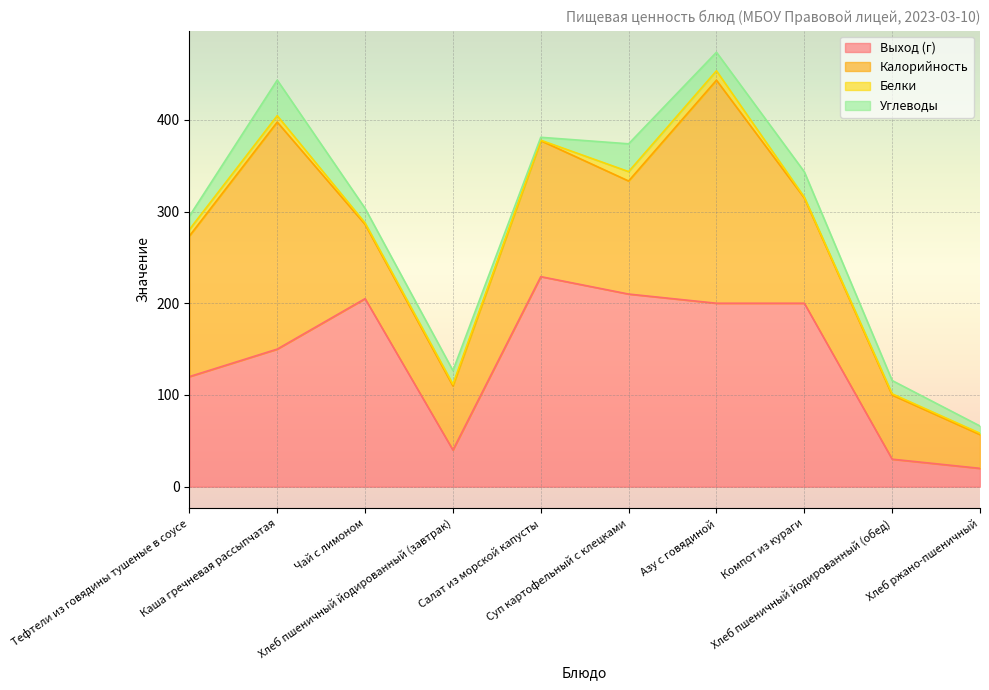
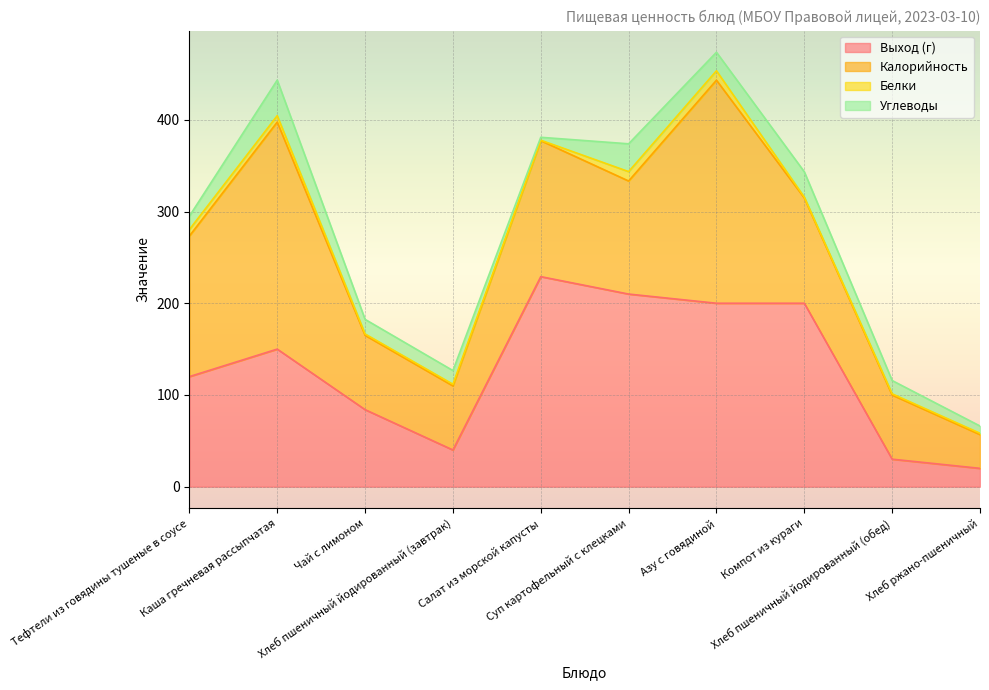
  {
    "Выход (г)": {
      "Тефтели из говядины тушеные в соусе": 120,
      "Каша гречневая рассыпчатая": 150,
-     "Чай с лимоном": 210,
+     "Чай с лимоном": 80,
      "Хлеб пшеничный йодированный (завтрак)": 40,
      "Салат из морской капусты": 230,
      "Суп картофельный с клецками": 210,
      "Азу с говядиной": 200,
      "Компот из кураги": 200,
      "Хлеб пшеничный йодированный (обед)": 30,
      "Хлеб ржано-пшеничный": 20
    },
    "Углеводы": {
      "Тефтели из говядины тушеные в соусе": 10,
      "Каша гречневая рассыпчатая": 40,
      "Чай с лимоном": 20,
      "Хлеб пшеничный йодированный (завтрак)": 10,
      "Салат из морской капусты": 0,
      "Суп картофельный с клецками": 30,
      "Азу с говядиной": 20,
      "Компот из кураги": 30,
      "Хлеб пшеничный йодированный (обед)": 10,
      "Хлеб ржано-пшеничный": 10
    }
  }
